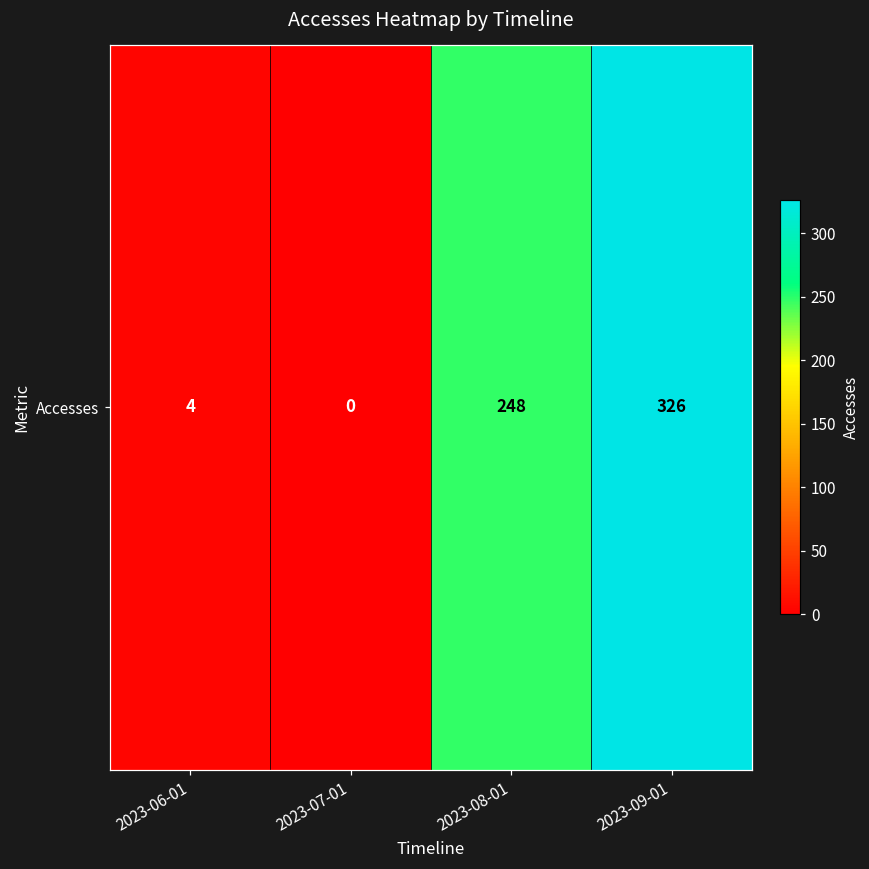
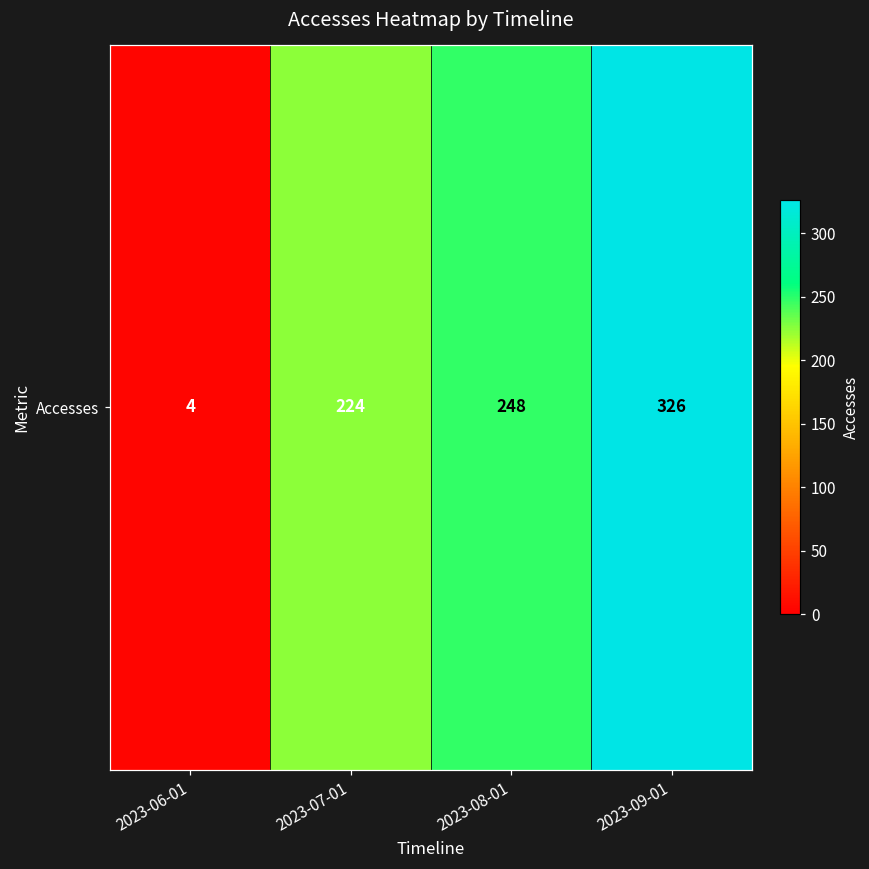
  {
    "Accesses": {
      "2023-06-01": 4,
-     "2023-07-01": 0,
+     "2023-07-01": 224,
      "2023-08-01": 248,
      "2023-09-01": 326
    }
  }
